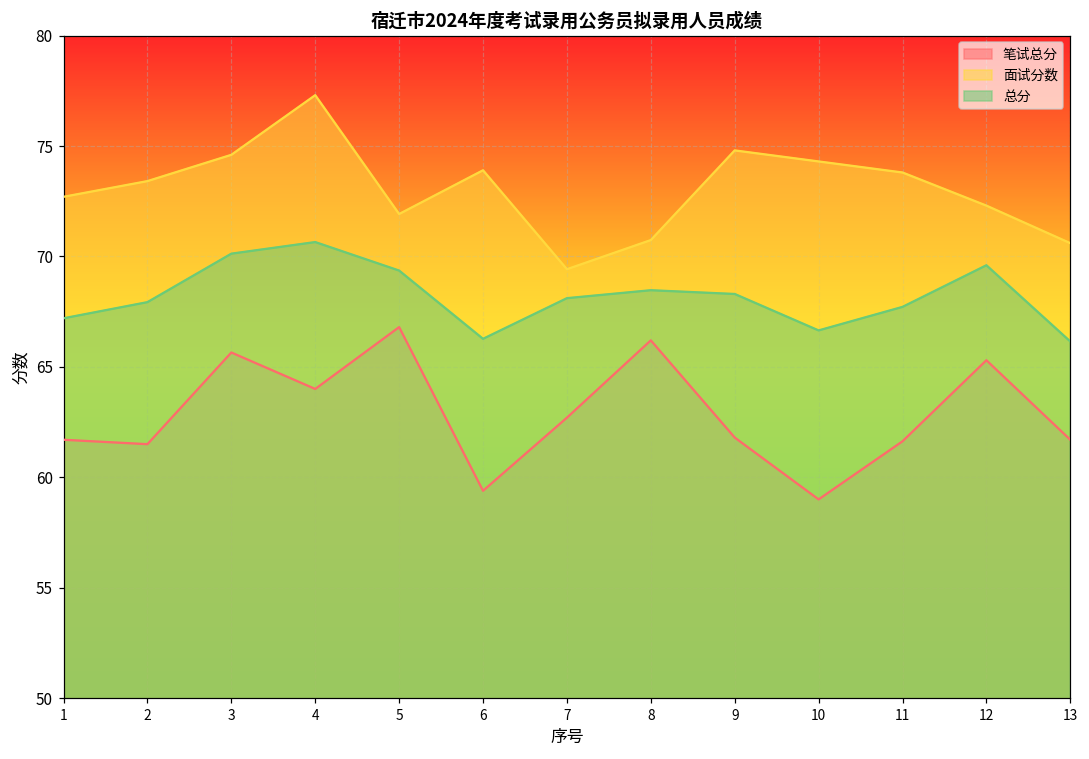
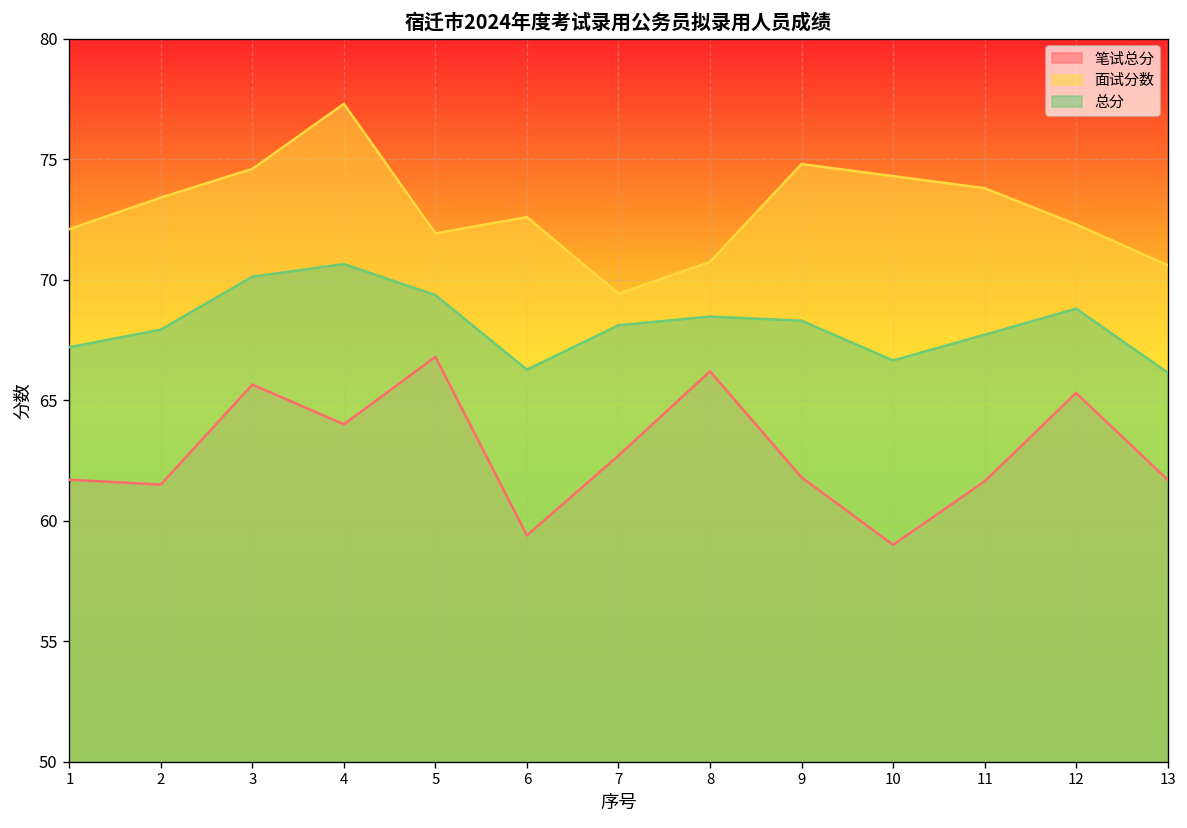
  {
    "笔试总分": {
      "1": 61.7,
      "2": 61.5,
      "3": 65.7,
      "4": 64.0,
      "5": 66.8,
      "6": 59.4,
      "7": 62.7,
      "8": 66.2,
      "9": 61.8,
      "10": 59.0,
      "11": 61.6,
      "12": 65.3,
      "13": 61.7
    },
    "面试分数": {
-     "1": 72.7,
+     "1": 72.1,
      "2": 73.4,
      "3": 74.6,
      "4": 77.3,
      "5": 71.9,
-     "6": 73.9,
+     "6": 72.6,
      "7": 69.4,
      "8": 70.7,
      "9": 74.8,
      "10": 74.3,
      "11": 73.8,
      "12": 72.3,
      "13": 70.6
    },
    "总分": {
      "1": 67.2,
      "2": 67.9,
      "3": 70.1,
      "4": 70.7,
      "5": 69.4,
      "6": 66.3,
      "7": 68.1,
      "8": 68.5,
      "9": 68.3,
      "10": 66.7,
      "11": 67.7,
-     "12": 69.6,
+     "12": 68.8,
      "13": 66.2
    }
  }
